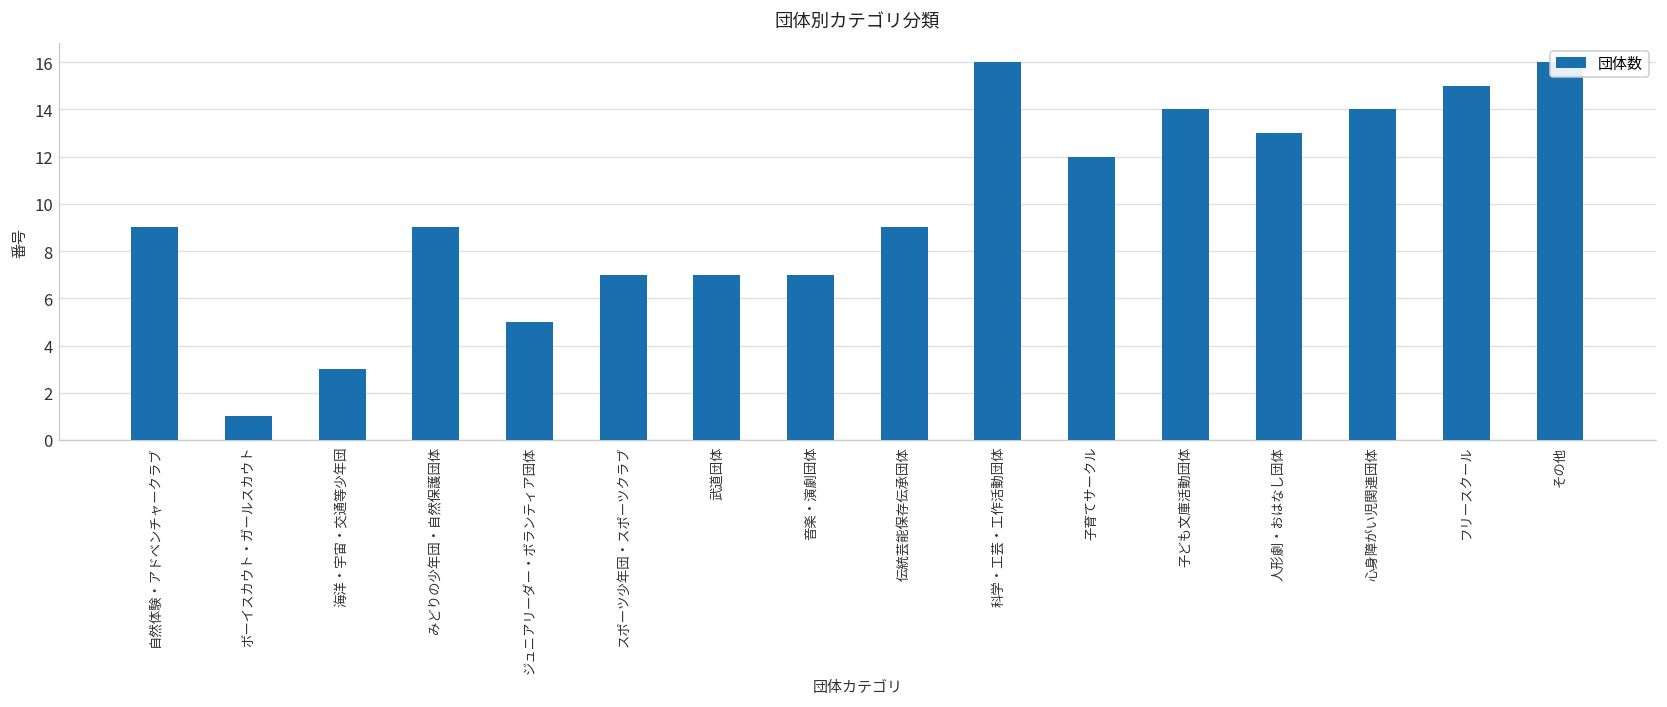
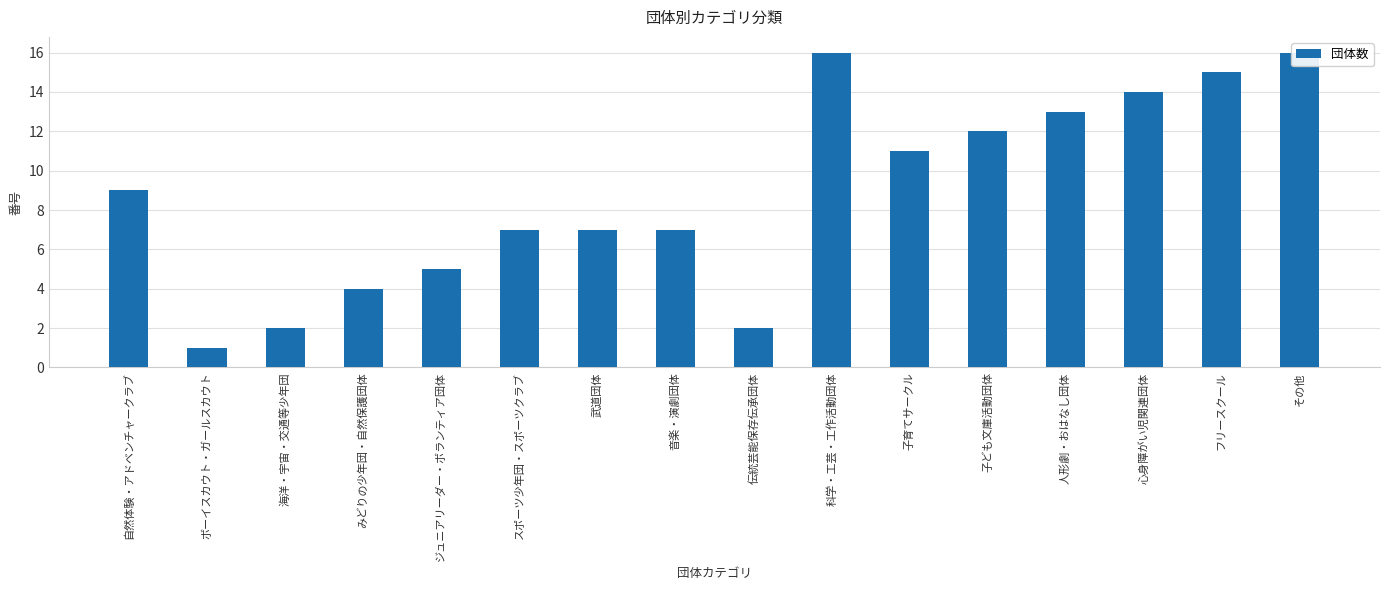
  {
    "自然体験・アドベンチャークラブ": 9,
    "ボーイスカウト・ガールスカウト": 1,
-   "海洋・宇宙・交通等少年団": 3,
-   "みどりの少年団・自然保護団体": 9,
+   "海洋・宇宙・交通等少年団": 2,
+   "みどりの少年団・自然保護団体": 4,
    "ジュニアリーダー・ボランティア団体": 5,
    "スポーツ少年団・スポーツクラブ": 7,
    "武道団体": 7,
    "音楽・演劇団体": 7,
-   "伝統芸能保存伝承団体": 9,
+   "伝統芸能保存伝承団体": 2,
    "科学・工芸・工作活動団体": 16,
-   "子育てサークル": 12,
-   "子ども文庫活動団体": 14,
+   "子育てサークル": 11,
+   "子ども文庫活動団体": 12,
    "人形劇・おはなし団体": 13,
    "心身障がい児関連団体": 14,
    "フリースクール": 15
  }
